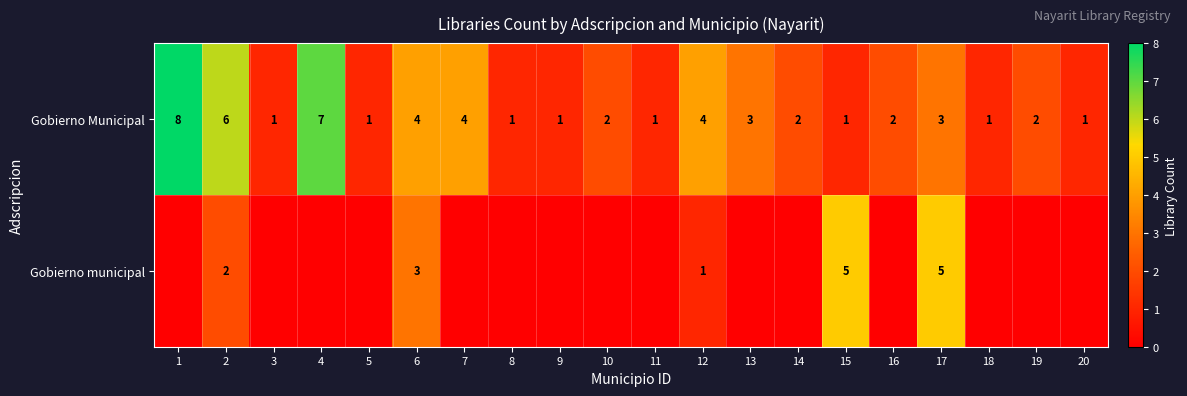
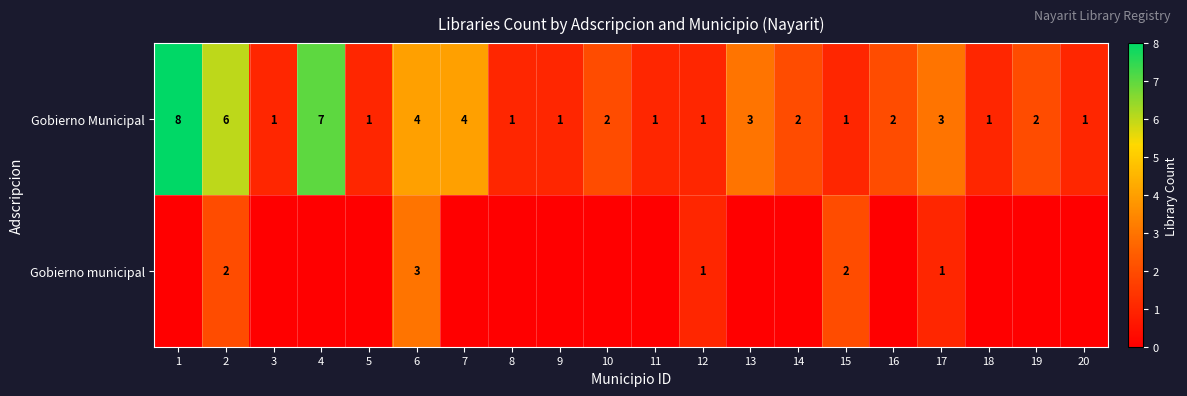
  {
    "Gobierno Municipal": {
      "1": 8,
      "2": 6,
      "3": 1,
      "4": 7,
      "5": 1,
      "6": 4,
      "7": 4,
      "8": 1,
      "9": 1,
      "10": 2,
      "11": 1,
-     "12": 4,
+     "12": 1,
      "13": 3,
      "14": 2,
      "15": 1,
      "16": 2,
      "17": 3,
      "18": 1,
      "19": 2,
      "20": 1
    },
    "Gobierno municipal": {
      "2": 2,
      "6": 3,
      "12": 1,
-     "15": 5,
-     "17": 5
+     "15": 2,
+     "17": 1
    }
  }
